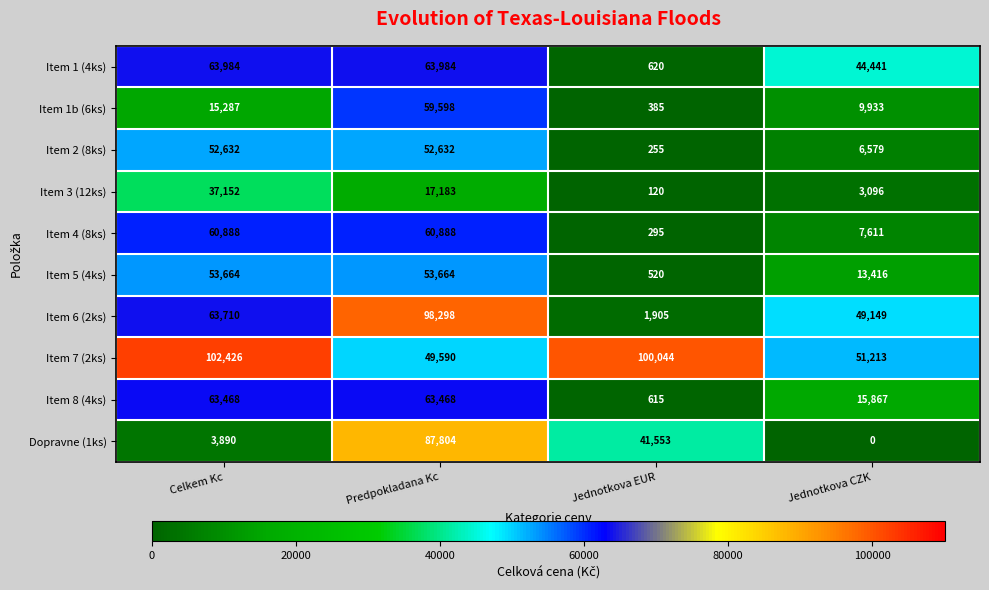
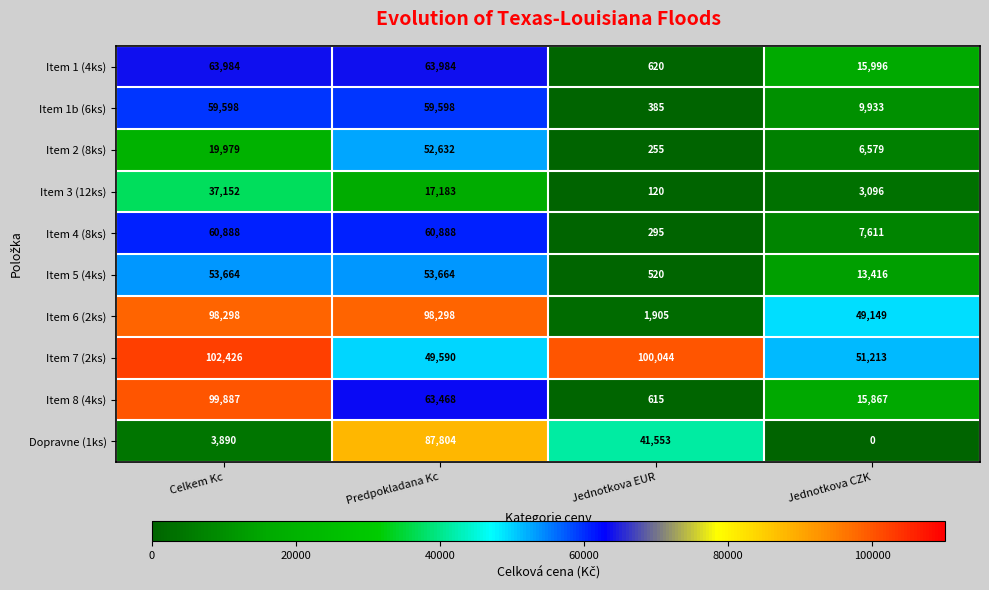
  {
    "Item 1 (4ks)": {
      "Celkem Kc": "63,984",
      "Predpokladana Kc": "63,984",
      "Jednotkova EUR": "620",
-     "Jednotkova CZK": "44,441"
+     "Jednotkova CZK": "15,996"
    },
    "Item 1b (6ks)": {
-     "Celkem Kc": "15,287",
+     "Celkem Kc": "59,598",
      "Predpokladana Kc": "59,598",
      "Jednotkova EUR": "385",
      "Jednotkova CZK": "9,933"
    },
    "Item 2 (8ks)": {
-     "Celkem Kc": "52,632",
+     "Celkem Kc": "19,979",
      "Predpokladana Kc": "52,632",
      "Jednotkova EUR": "255",
      "Jednotkova CZK": "6,579"
    },
    "Item 3 (12ks)": {
      "Celkem Kc": "37,152",
      "Predpokladana Kc": "17,183",
      "Jednotkova EUR": "120",
      "Jednotkova CZK": "3,096"
    },
    "Item 4 (8ks)": {
      "Celkem Kc": "60,888",
      "Predpokladana Kc": "60,888",
      "Jednotkova EUR": "295",
      "Jednotkova CZK": "7,611"
    },
    "Item 5 (4ks)": {
      "Celkem Kc": "53,664",
      "Predpokladana Kc": "53,664",
      "Jednotkova EUR": "520",
      "Jednotkova CZK": "13,416"
    },
    "Item 6 (2ks)": {
-     "Celkem Kc": "63,710",
+     "Celkem Kc": "98,298",
      "Predpokladana Kc": "98,298",
      "Jednotkova EUR": "1,905",
      "Jednotkova CZK": "49,149"
    },
    "Item 7 (2ks)": {
      "Celkem Kc": "102,426",
      "Predpokladana Kc": "49,590",
      "Jednotkova EUR": "100,044",
      "Jednotkova CZK": "51,213"
    },
    "Item 8 (4ks)": {
-     "Celkem Kc": "63,468",
+     "Celkem Kc": "99,887",
      "Predpokladana Kc": "63,468",
      "Jednotkova EUR": "615",
      "Jednotkova CZK": "15,867"
    },
    "Dopravne (1ks)": {
      "Celkem Kc": "3,890",
      "Predpokladana Kc": "87,804",
      "Jednotkova EUR": "41,553",
      "Jednotkova CZK": "0"
    }
  }
